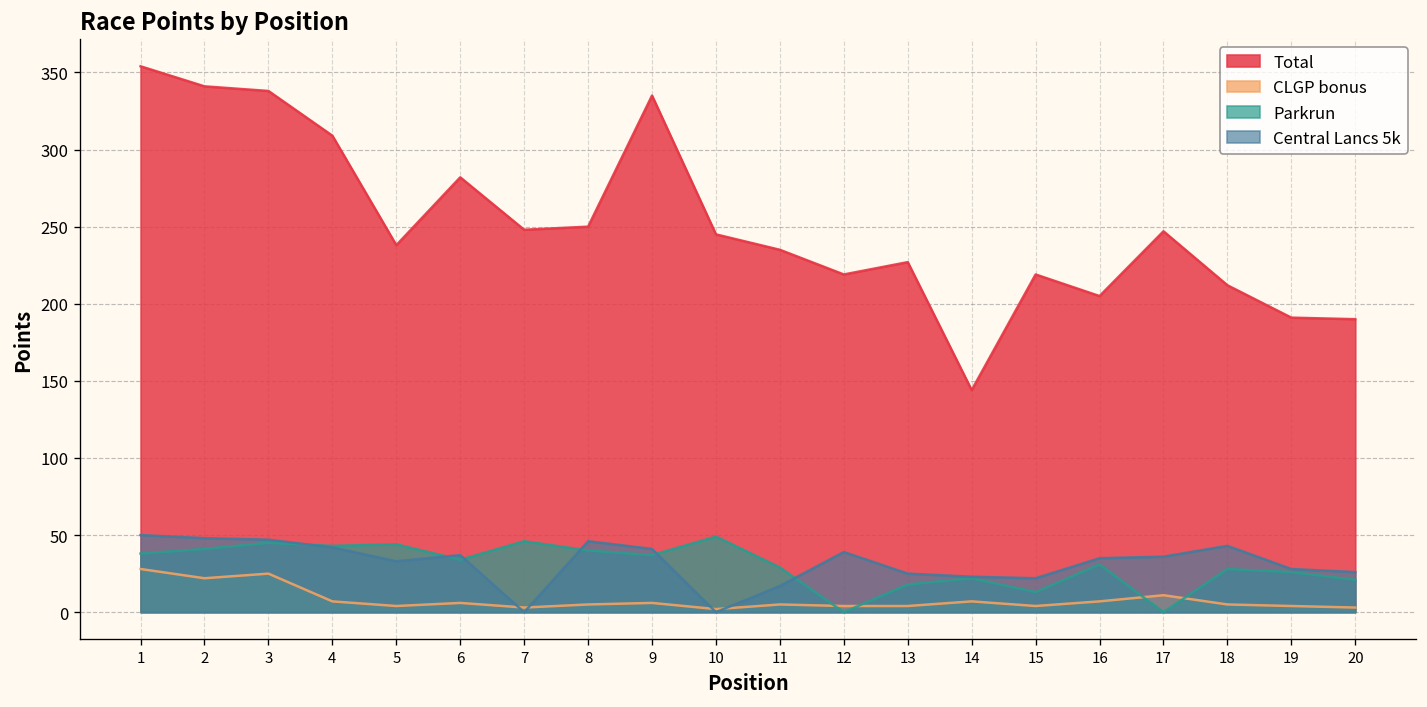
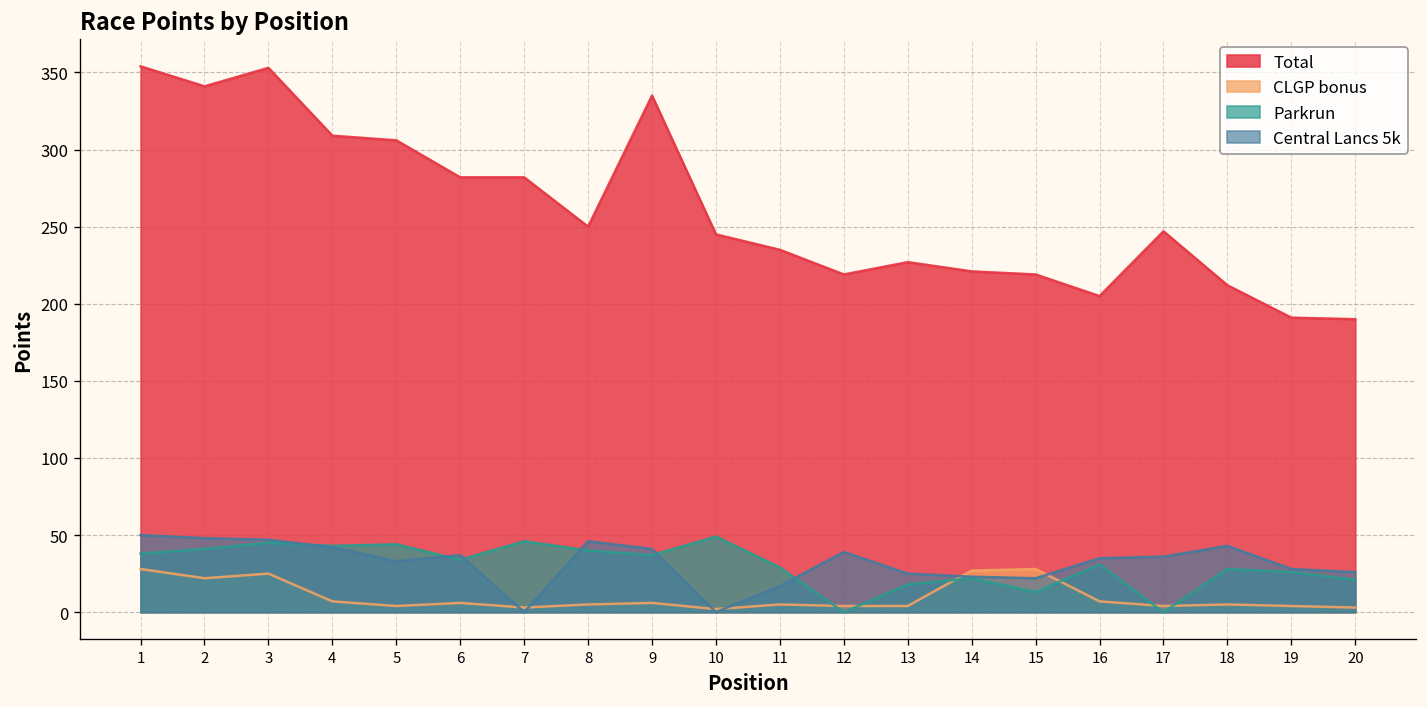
  {
    "Total": {
      "1": 354,
      "2": 341,
-     "3": 338,
+     "3": 353,
      "4": 309,
-     "5": 238,
+     "5": 306,
      "6": 282,
-     "7": 248,
+     "7": 282,
      "8": 250,
      "9": 335,
      "10": 245,
      "11": 235,
      "12": 219,
      "13": 227,
-     "14": 144,
+     "14": 221,
      "15": 219,
      "16": 205,
      "17": 247,
      "18": 212,
      "19": 191,
      "20": 190
    },
    "CLGP bonus": {
      "1": 28,
      "2": 22,
      "3": 25,
      "4": 7,
      "5": 4,
      "6": 6,
      "7": 3,
      "8": 5,
      "9": 6,
      "10": 2,
      "11": 5,
      "12": 4,
      "13": 4,
-     "14": 7,
-     "15": 4,
+     "14": 27,
+     "15": 28,
      "16": 7,
-     "17": 11,
+     "17": 4,
      "18": 5,
      "19": 4,
      "20": 3
    }
  }
